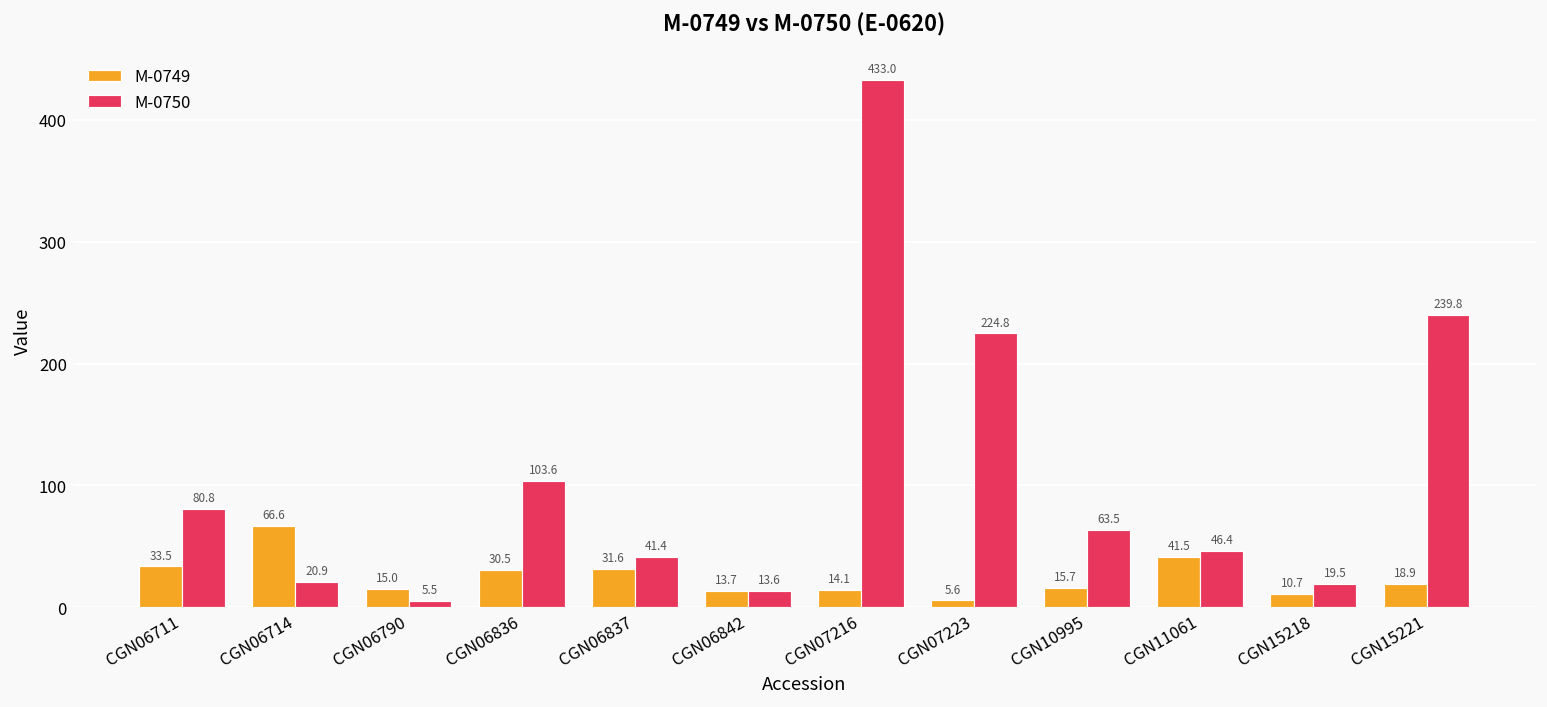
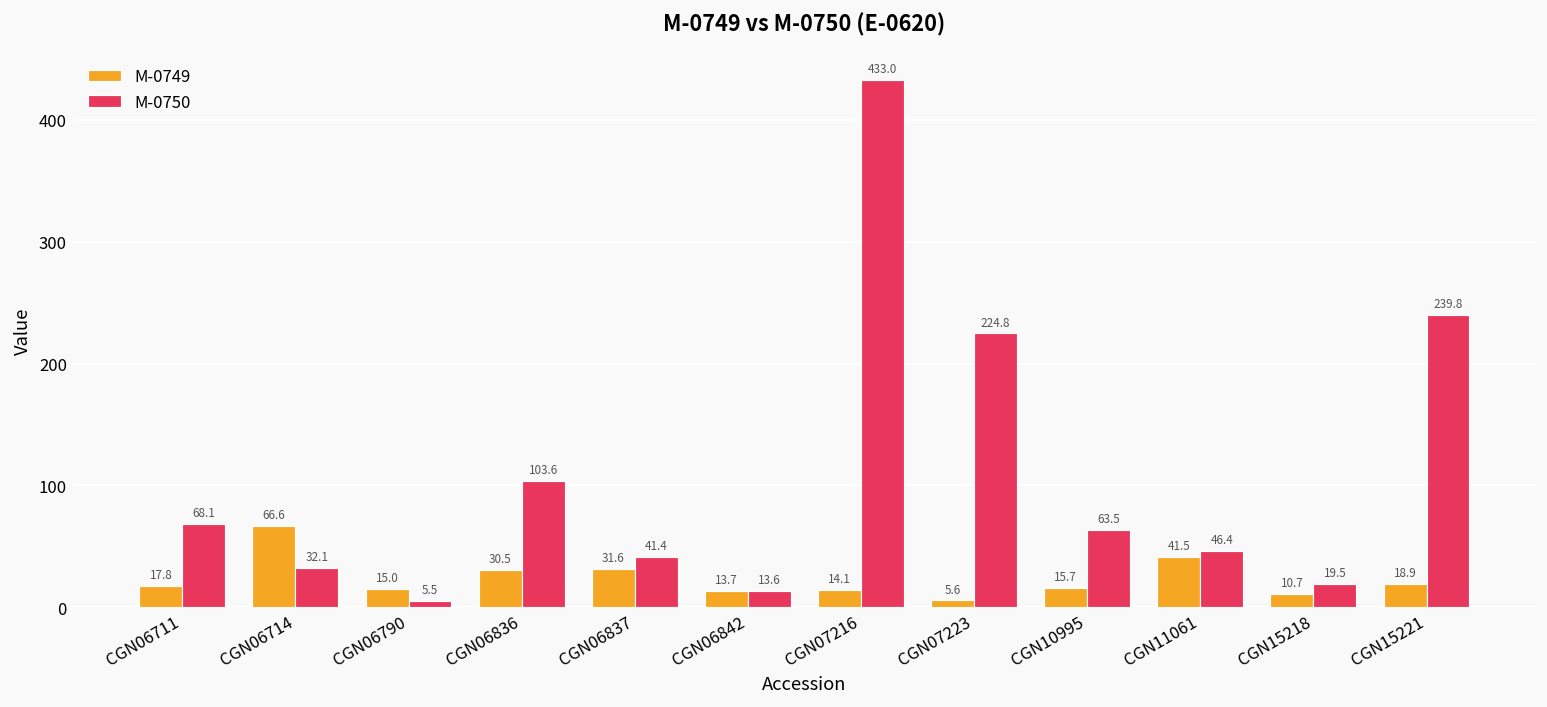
  {
    "M-0749": {
-     "CGN06711": 33.5,
+     "CGN06711": 17.8,
      "CGN06714": 66.6,
      "CGN06790": 15.0,
      "CGN06836": 30.5,
      "CGN06837": 31.6,
      "CGN06842": 13.7,
      "CGN07216": 14.1,
      "CGN07223": 5.6,
      "CGN10995": 15.7,
      "CGN11061": 41.5,
      "CGN15218": 10.7,
      "CGN15221": 18.9
    },
    "M-0750": {
-     "CGN06711": 80.8,
-     "CGN06714": 20.9,
+     "CGN06711": 68.1,
+     "CGN06714": 32.1,
      "CGN06790": 5.5,
      "CGN06836": 103.6,
      "CGN06837": 41.4,
      "CGN06842": 13.6,
      "CGN07216": 433.0,
      "CGN07223": 224.8,
      "CGN10995": 63.5,
      "CGN11061": 46.4,
      "CGN15218": 19.5,
      "CGN15221": 239.8
    }
  }
